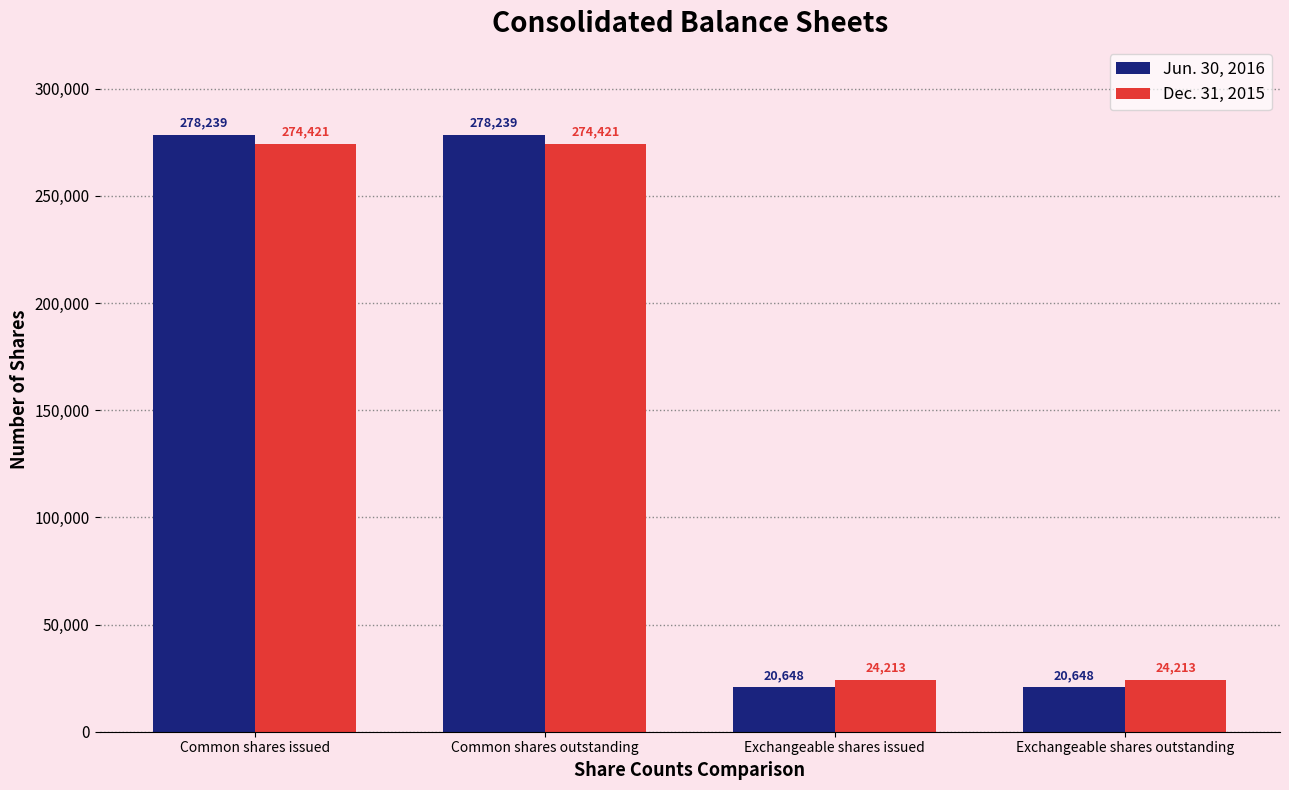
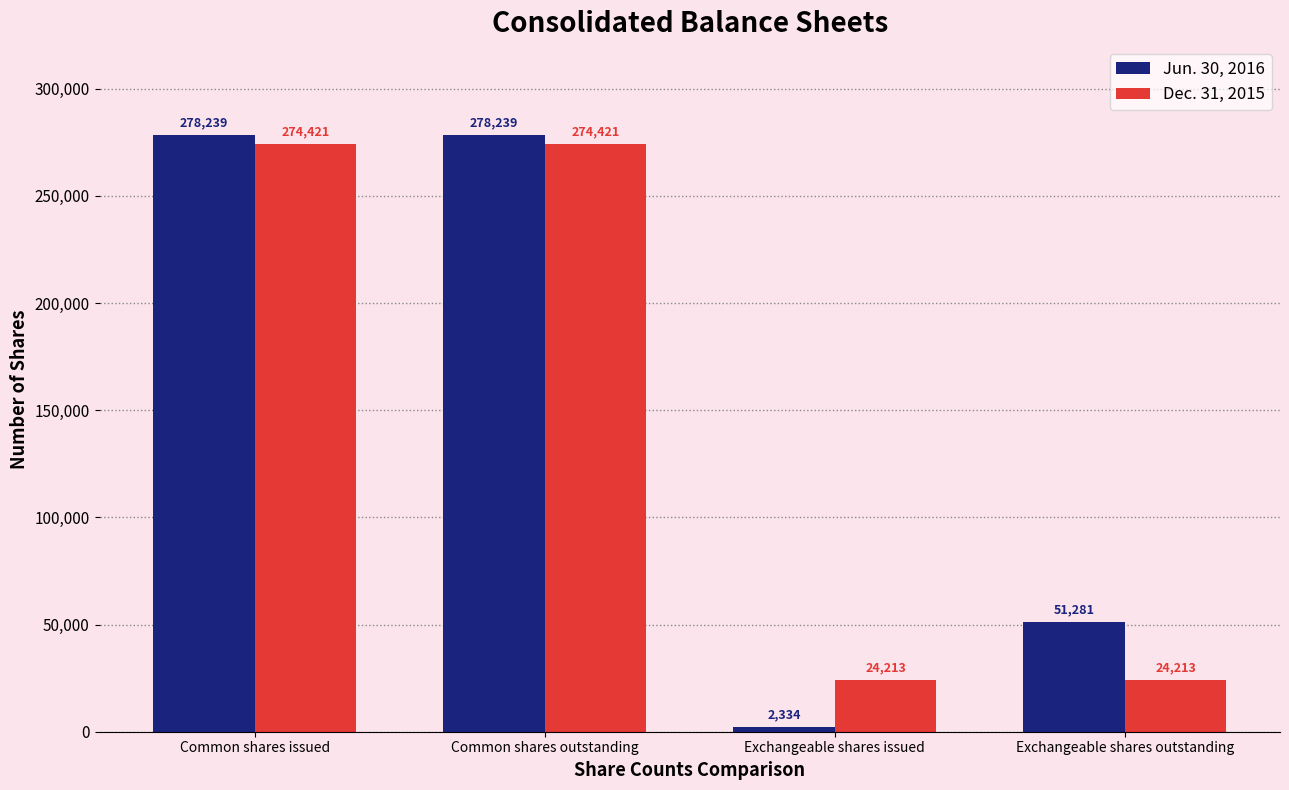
  {
    "Jun. 30, 2016": {
      "Common shares issued": "278,239",
      "Common shares outstanding": "278,239",
-     "Exchangeable shares issued": "20,648",
-     "Exchangeable shares outstanding": "20,648"
+     "Exchangeable shares issued": "2,334",
+     "Exchangeable shares outstanding": "51,281"
    },
    "Dec. 31, 2015": {
      "Common shares issued": "274,421",
      "Common shares outstanding": "274,421",
      "Exchangeable shares issued": "24,213",
      "Exchangeable shares outstanding": "24,213"
    }
  }
